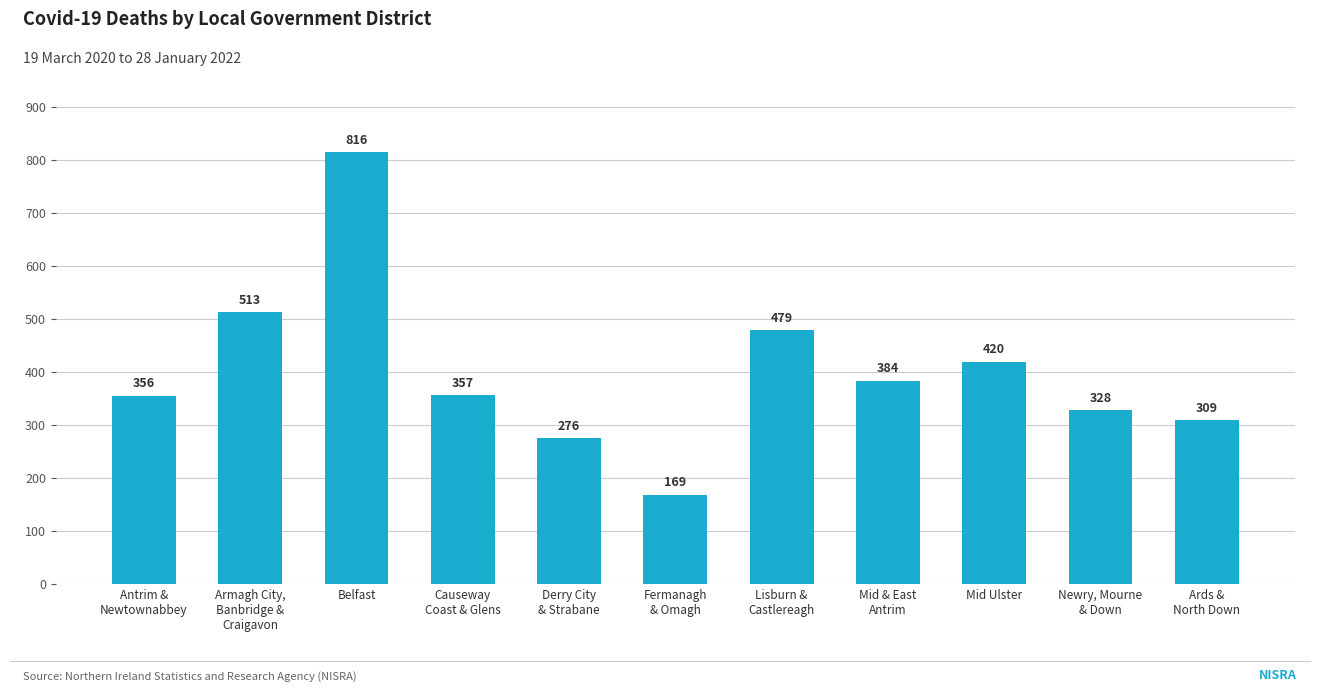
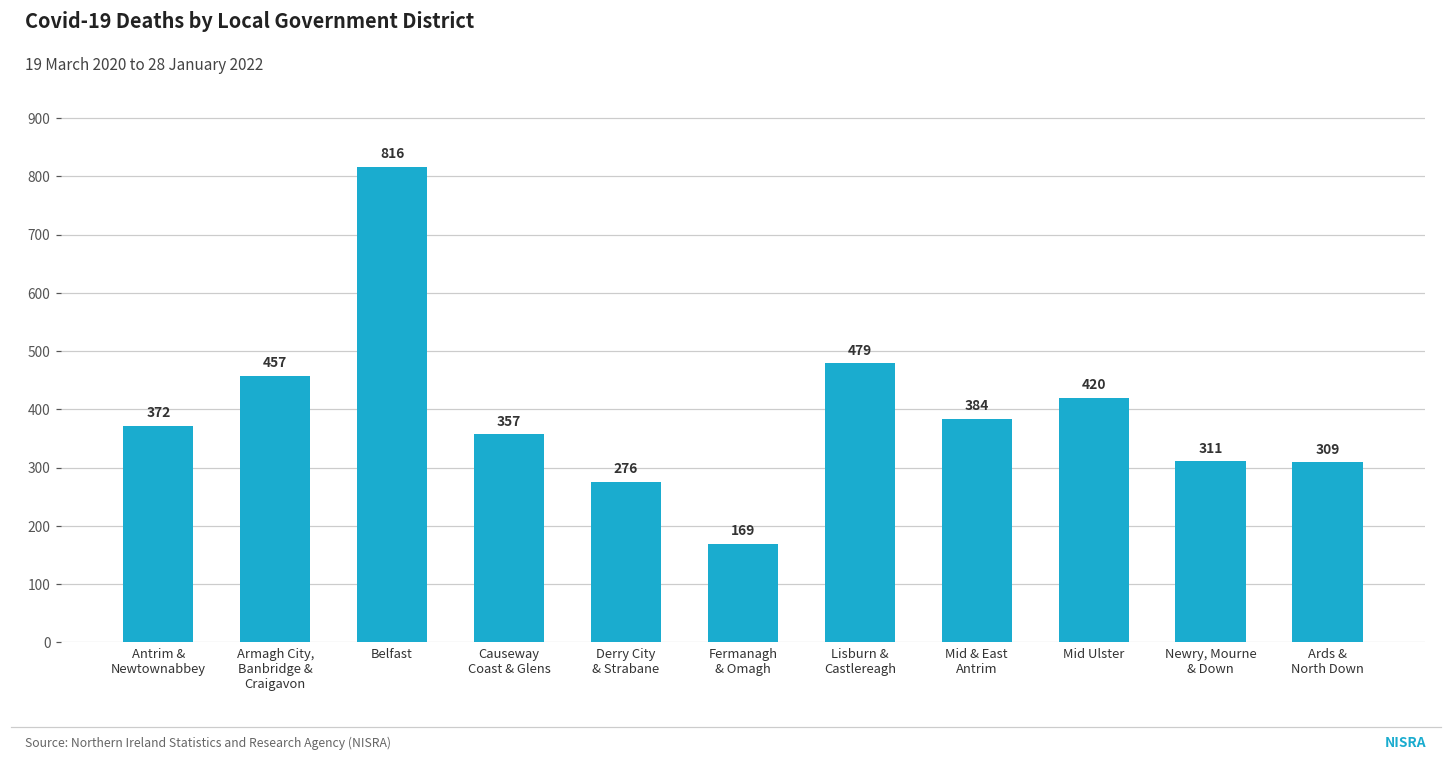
  {
-   "Antrim & Newtownabbey": 356,
-   "Armagh City, Banbridge & Craigavon": 513,
+   "Antrim & Newtownabbey": 372,
+   "Armagh City, Banbridge & Craigavon": 457,
    "Belfast": 816,
    "Causeway Coast & Glens": 357,
    "Derry City & Strabane": 276,
    "Fermanagh & Omagh": 169,
    "Lisburn & Castlereagh": 479,
    "Mid & East Antrim": 384,
    "Mid Ulster": 420,
-   "Newry, Mourne & Down": 328,
+   "Newry, Mourne & Down": 311,
    "Ards & North Down": 309
  }
